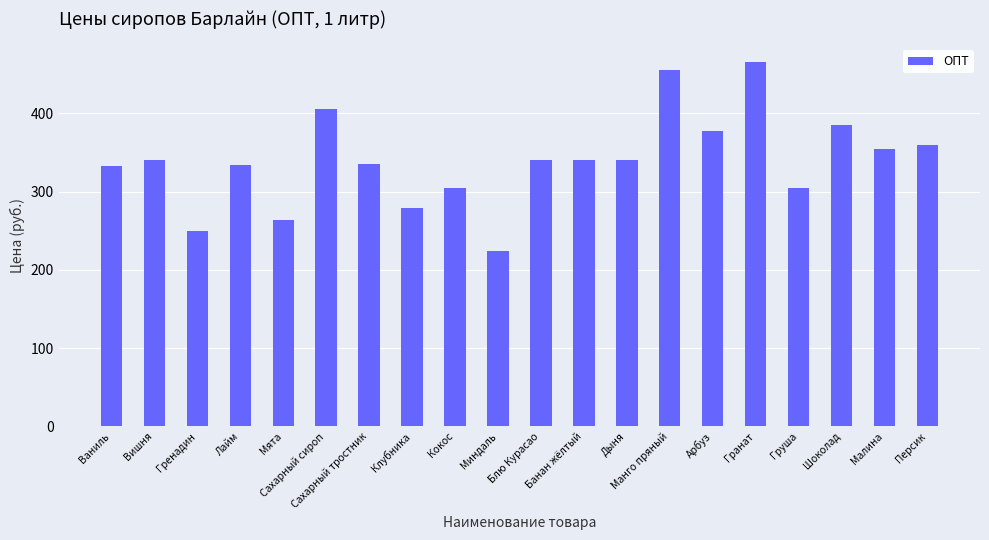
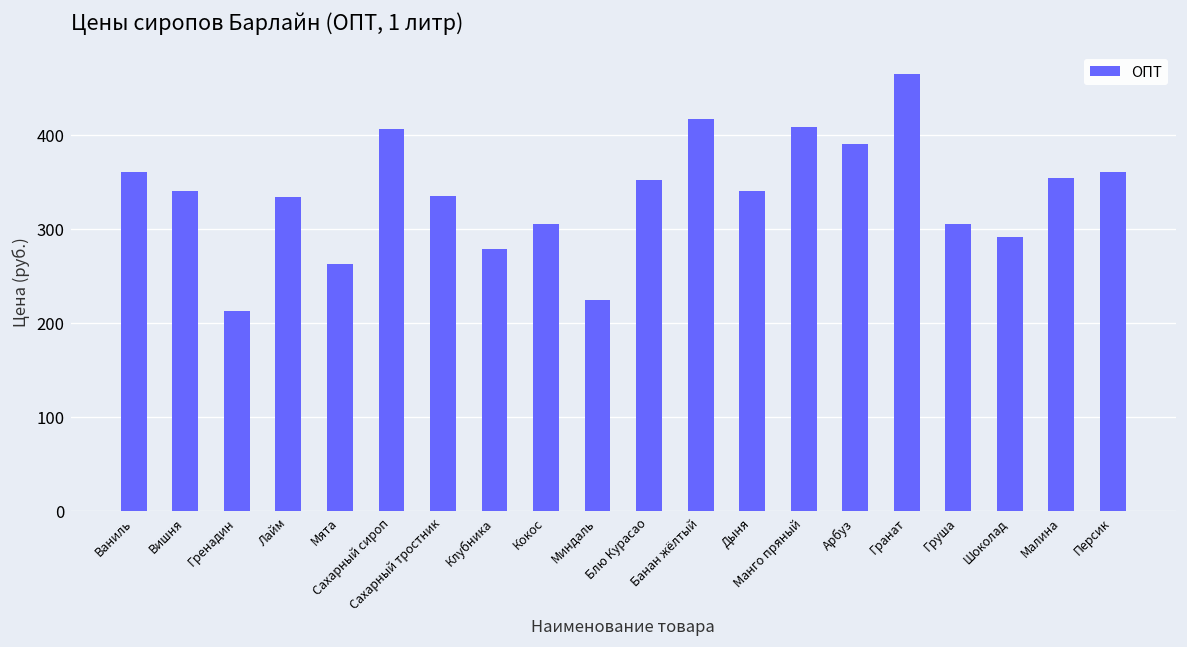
  {
-   "Ваниль": 330,
+   "Ваниль": 360,
    "Вишня": 340,
-   "Гренадин": 250,
+   "Гренадин": 210,
    "Лайм": 330,
    "Мята": 260,
    "Сахарный сироп": 410,
    "Сахарный тростник": 340,
    "Клубника": 280,
    "Кокос": 310,
    "Миндаль": 220,
-   "Блю Курасао": 340,
-   "Банан жёлтый": 340,
+   "Блю Курасао": 350,
+   "Банан жёлтый": 420,
    "Дыня": 340,
-   "Манго пряный": 460,
-   "Арбуз": 380,
+   "Манго пряный": 410,
+   "Арбуз": 390,
    "Гранат": 470,
    "Груша": 310,
-   "Шоколад": 390,
+   "Шоколад": 290,
    "Малина": 350,
    "Персик": 360
  }
